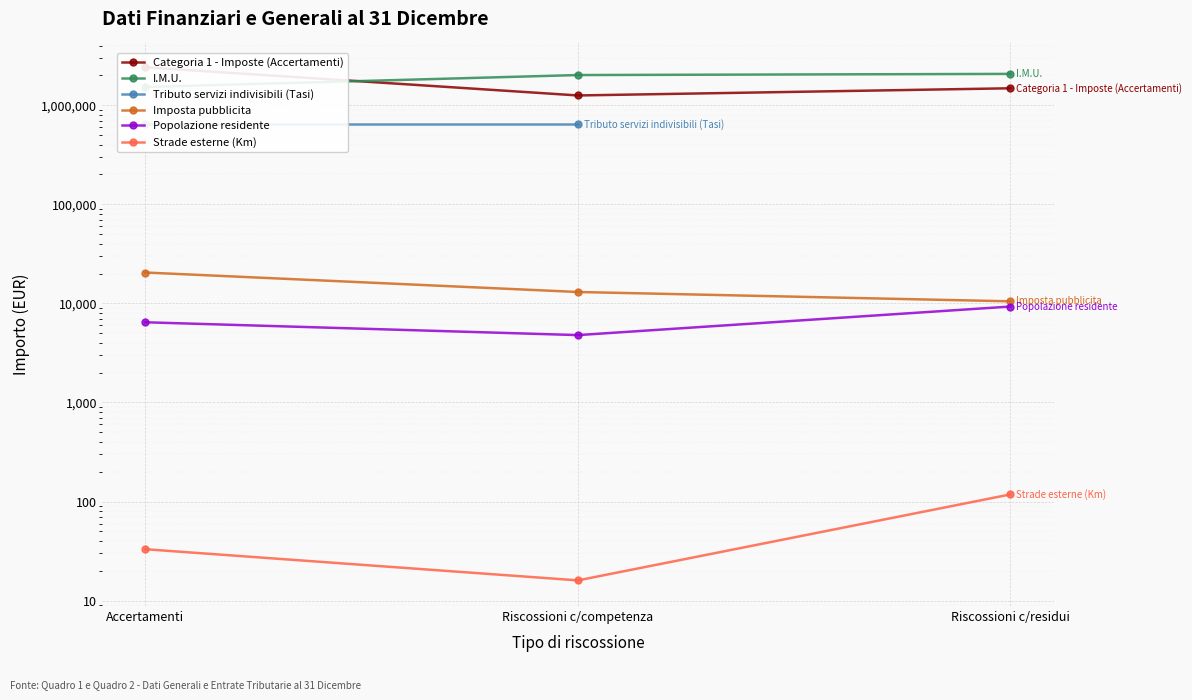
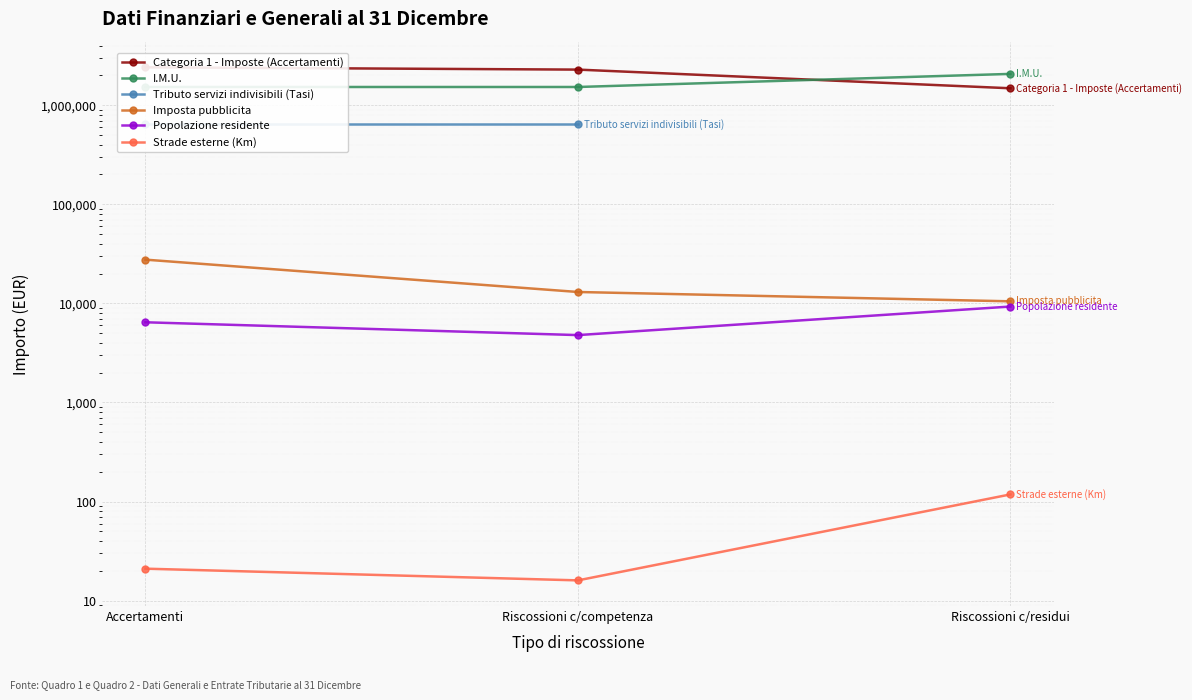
  {
    "Categoria 1 - Imposte (Accertamenti)": {
-     "Riscossioni c/competenza": "1,300,000"
+     "Riscossioni c/competenza": "2,300,000"
    },
    "I.M.U.": {
-     "Riscossioni c/competenza": "2,000,000",
+     "Riscossioni c/competenza": "1,500,000",
      "Riscossioni c/residui": "2,100,000"
    },
    "Tributo servizi indivisibili (Tasi)": {
      "Riscossioni c/competenza": "600,000"
    },
    "Imposta pubblicita": {
-     "Accertamenti": "20,000",
+     "Accertamenti": "28,000",
      "Riscossioni c/competenza": "13,000",
      "Riscossioni c/residui": "10,000"
    },
    "Popolazione residente": {
      "Accertamenti": "6,000",
      "Riscossioni c/competenza": "5,000",
      "Riscossioni c/residui": "9,000"
    },
    "Strade esterne (Km)": {
-     "Accertamenti": "33",
+     "Accertamenti": "21",
      "Riscossioni c/competenza": "16",
      "Riscossioni c/residui": "120"
    }
  }
